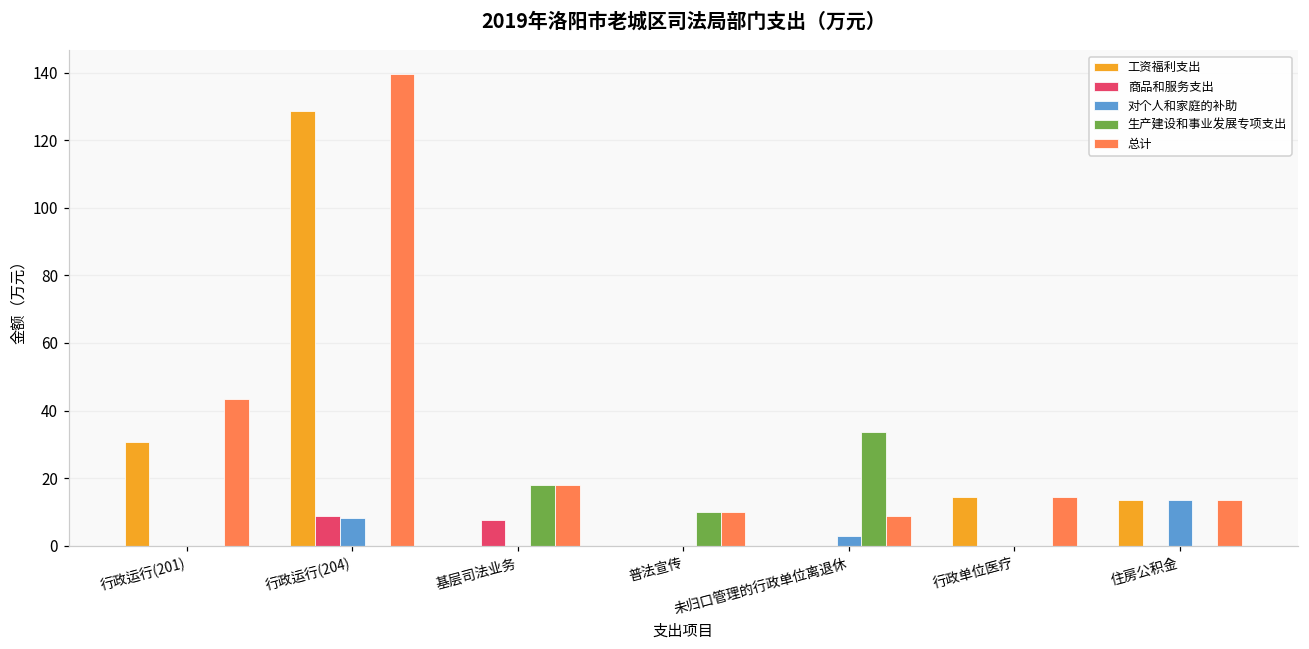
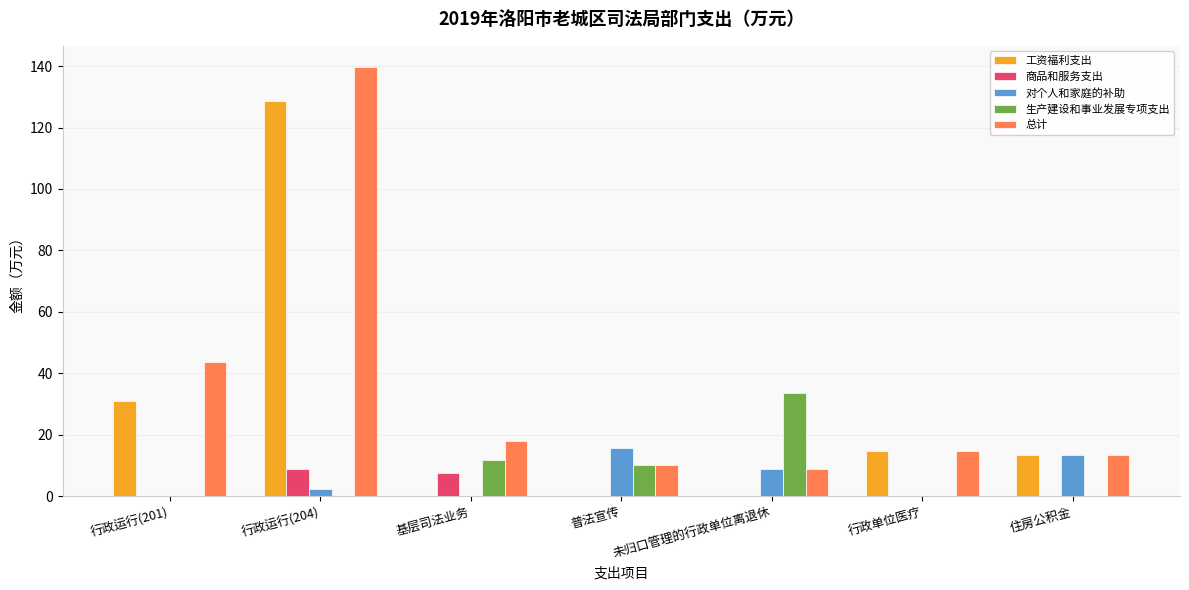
  {
    "工资福利支出": {
      "行政运行(201)": 31,
      "行政运行(204)": 129,
      "基层司法业务": 0,
      "普法宣传": 0,
      "未归口管理的行政单位离退休": 0,
      "行政单位医疗": 15,
      "住房公积金": 14
    },
    "商品和服务支出": {
      "行政运行(201)": 0,
      "行政运行(204)": 9,
      "基层司法业务": 8,
      "普法宣传": 0,
      "未归口管理的行政单位离退休": 0,
      "行政单位医疗": 0,
      "住房公积金": 0
    },
    "对个人和家庭的补助": {
      "行政运行(201)": 0,
-     "行政运行(204)": 8,
+     "行政运行(204)": 2,
      "基层司法业务": 0,
-     "普法宣传": 0,
-     "未归口管理的行政单位离退休": 3,
+     "普法宣传": 16,
+     "未归口管理的行政单位离退休": 9,
      "行政单位医疗": 0,
      "住房公积金": 13
    },
    "生产建设和事业发展专项支出": {
      "行政运行(201)": 0,
      "行政运行(204)": 0,
-     "基层司法业务": 18,
+     "基层司法业务": 12,
      "普法宣传": 10,
      "未归口管理的行政单位离退休": 34,
      "行政单位医疗": 0,
      "住房公积金": 0
    },
    "总计": {
      "行政运行(201)": 44,
      "行政运行(204)": 140,
      "基层司法业务": 18,
      "普法宣传": 10,
      "未归口管理的行政单位离退休": 9,
      "行政单位医疗": 15,
      "住房公积金": 13
    }
  }
